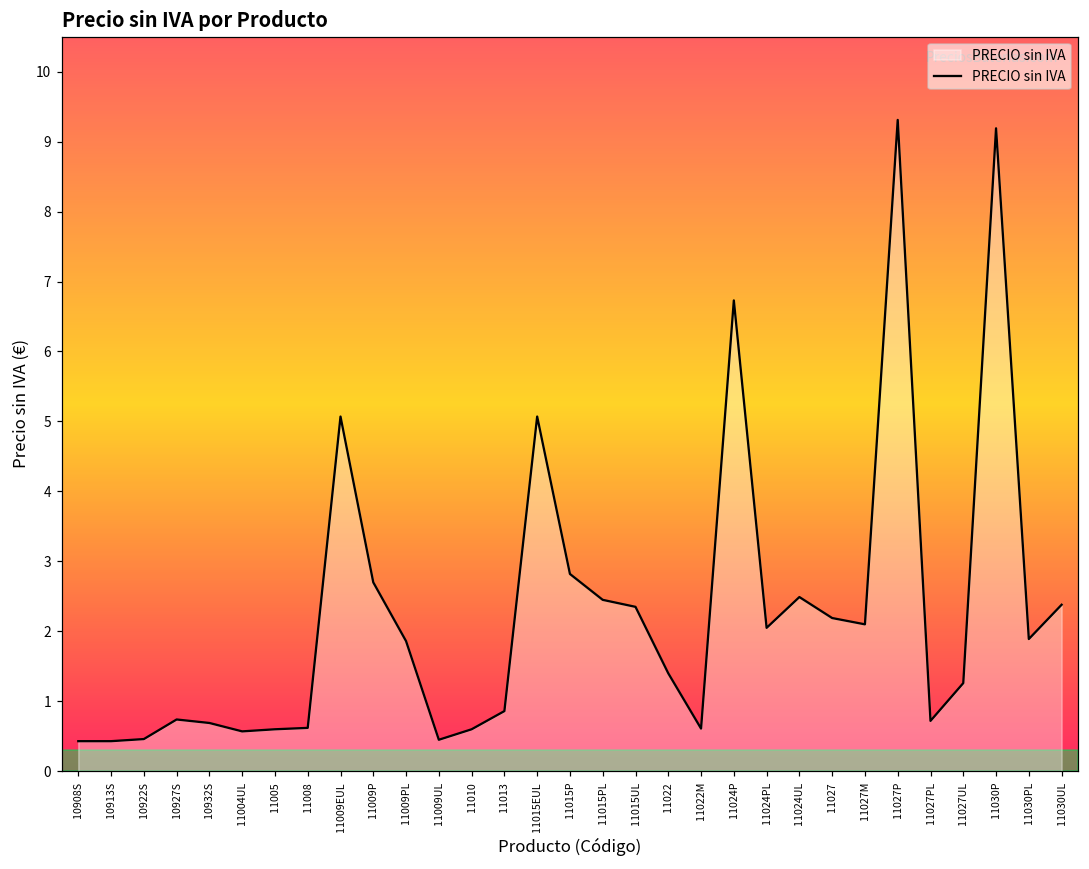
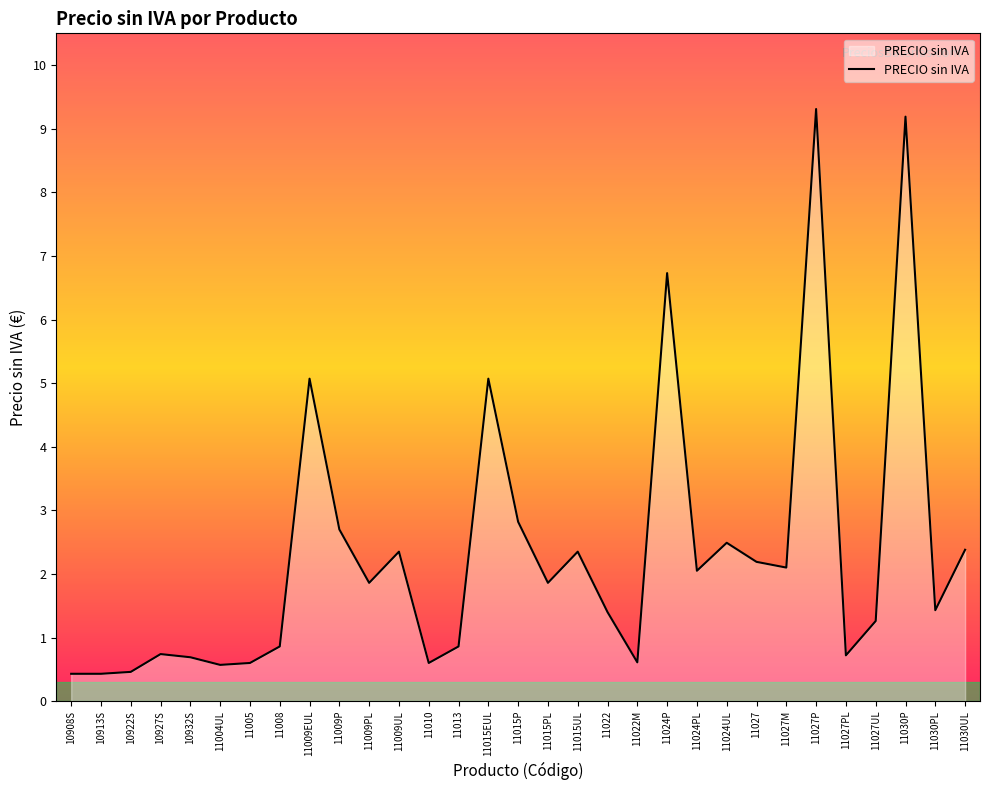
  {
    "10908S": 0.4,
    "10913S": 0.4,
    "10922S": 0.5,
    "10927S": 0.7,
    "10932S": 0.7,
    "11004UL": 0.6,
    "11005": 0.6,
-   "11008": 0.6,
+   "11008": 0.9,
    "11009EUL": 5.1,
    "11009P": 2.7,
    "11009PL": 1.9,
-   "11009UL": 0.5,
+   "11009UL": 2.4,
    "11010": 0.6,
    "11013": 0.9,
    "11015EUL": 5.1,
    "11015P": 2.8,
-   "11015PL": 2.5,
+   "11015PL": 1.9,
    "11015UL": 2.4,
    "11022": 1.4,
    "11022M": 0.6,
    "11024P": 6.7,
    "11024PL": 2.1,
    "11024UL": 2.5,
    "11027": 2.2,
    "11027M": 2.1,
    "11027P": 9.3,
    "11027PL": 0.7,
    "11027UL": 1.3,
    "11030P": 9.2,
-   "11030PL": 1.9,
+   "11030PL": 1.4,
    "11030UL": 2.4
  }
